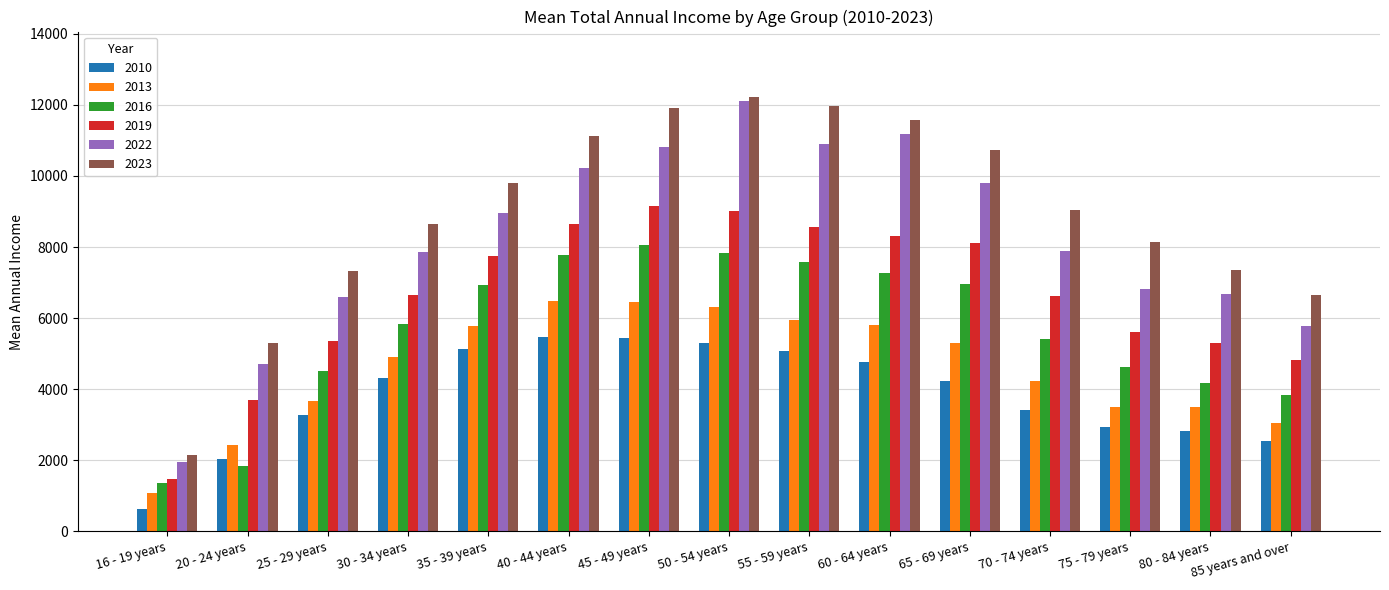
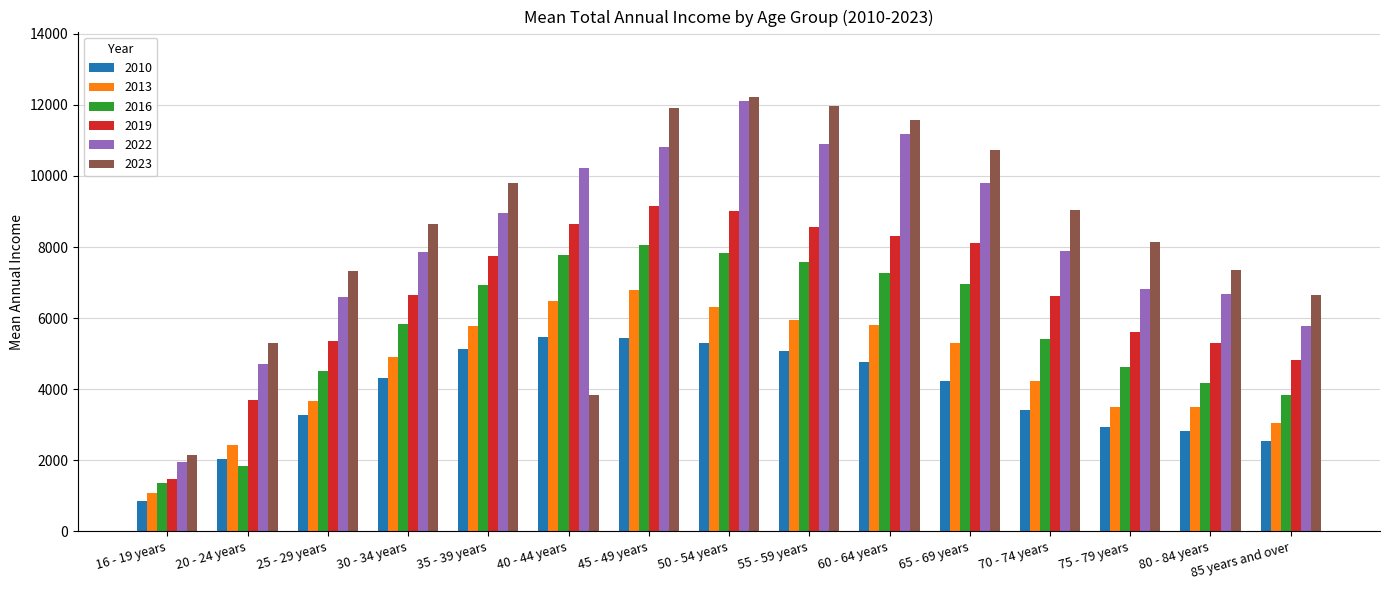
  {
    "2010": {
-     "16 - 19 years": 600,
+     "16 - 19 years": 900,
      "20 - 24 years": 2000,
      "25 - 29 years": 3300,
      "30 - 34 years": 4300,
      "35 - 39 years": 5100,
      "40 - 44 years": 5500,
      "45 - 49 years": 5500,
      "50 - 54 years": 5300,
      "55 - 59 years": 5100,
      "60 - 64 years": 4800,
      "65 - 69 years": 4200,
      "70 - 74 years": 3400,
      "75 - 79 years": 2900,
      "80 - 84 years": 2800,
      "85 years and over": 2500
    },
    "2013": {
      "16 - 19 years": 1100,
      "20 - 24 years": 2400,
      "25 - 29 years": 3700,
      "30 - 34 years": 4900,
      "35 - 39 years": 5800,
      "40 - 44 years": 6500,
-     "45 - 49 years": 6500,
+     "45 - 49 years": 6800,
      "50 - 54 years": 6300,
      "55 - 59 years": 5900,
      "60 - 64 years": 5800,
      "65 - 69 years": 5300,
      "70 - 74 years": 4200,
      "75 - 79 years": 3500,
      "80 - 84 years": 3500,
      "85 years and over": 3000
    },
    "2016": {
      "16 - 19 years": 1400,
      "20 - 24 years": 1900,
      "25 - 29 years": 4500,
      "30 - 34 years": 5800,
      "35 - 39 years": 6900,
      "40 - 44 years": 7800,
      "45 - 49 years": 8100,
      "50 - 54 years": 7800,
      "55 - 59 years": 7600,
      "60 - 64 years": 7300,
      "65 - 69 years": 7000,
      "70 - 74 years": 5400,
      "75 - 79 years": 4600,
      "80 - 84 years": 4200,
      "85 years and over": 3800
    },
    "2019": {
      "16 - 19 years": 1500,
      "20 - 24 years": 3700,
      "25 - 29 years": 5400,
      "30 - 34 years": 6700,
      "35 - 39 years": 7700,
      "40 - 44 years": 8700,
      "45 - 49 years": 9200,
      "50 - 54 years": 9000,
      "55 - 59 years": 8600,
      "60 - 64 years": 8300,
      "65 - 69 years": 8100,
      "70 - 74 years": 6600,
      "75 - 79 years": 5600,
      "80 - 84 years": 5300,
      "85 years and over": 4800
    },
    "2022": {
      "16 - 19 years": 1900,
      "20 - 24 years": 4700,
      "25 - 29 years": 6600,
      "30 - 34 years": 7900,
      "35 - 39 years": 8900,
      "40 - 44 years": 10200,
      "45 - 49 years": 10800,
      "50 - 54 years": 12100,
      "55 - 59 years": 10900,
      "60 - 64 years": 11200,
      "65 - 69 years": 9800,
      "70 - 74 years": 7900,
      "75 - 79 years": 6800,
      "80 - 84 years": 6700,
      "85 years and over": 5800
    },
    "2023": {
      "16 - 19 years": 2200,
      "20 - 24 years": 5300,
      "25 - 29 years": 7300,
      "30 - 34 years": 8600,
      "35 - 39 years": 9800,
-     "40 - 44 years": 11100,
+     "40 - 44 years": 3800,
      "45 - 49 years": 11900,
      "50 - 54 years": 12200,
      "55 - 59 years": 12000,
      "60 - 64 years": 11600,
      "65 - 69 years": 10700,
      "70 - 74 years": 9000,
      "75 - 79 years": 8100,
      "80 - 84 years": 7400,
      "85 years and over": 6700
    }
  }
